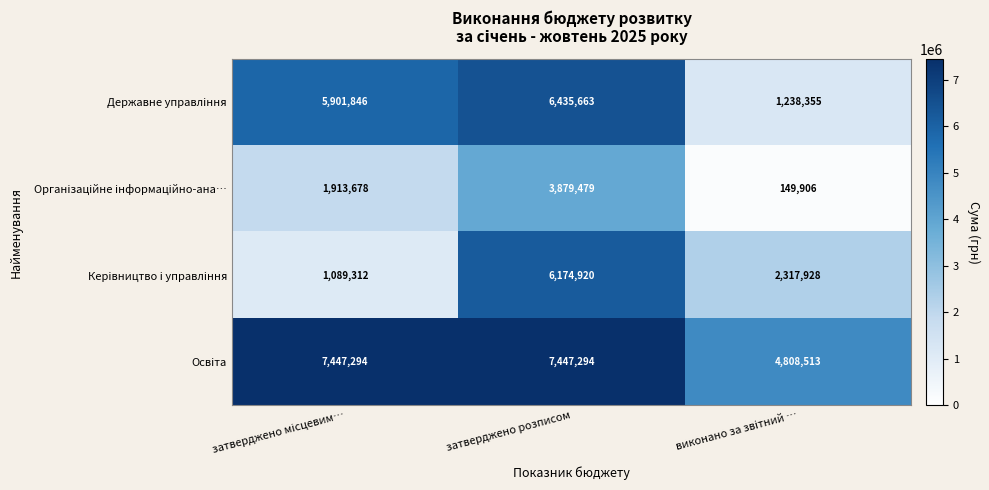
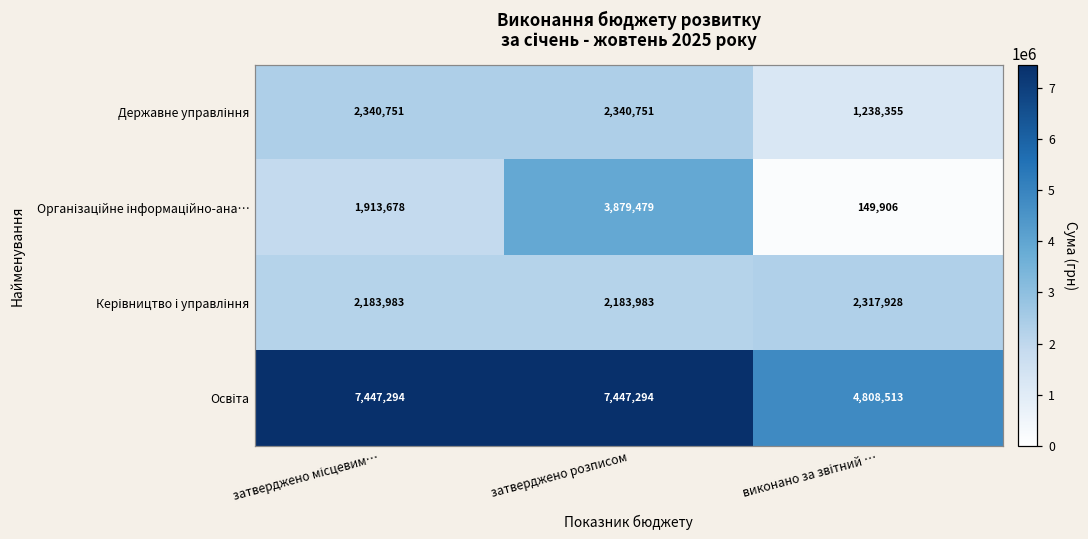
  {
    "Державне управління": {
-     "затверджено місцевим…": "5,901,846",
-     "затверджено розписом": "6,435,663",
+     "затверджено місцевим…": "2,340,751",
+     "затверджено розписом": "2,340,751",
      "виконано за звітний …": "1,238,355"
    },
    "Організаційне інформаційно-ана…": {
      "затверджено місцевим…": "1,913,678",
      "затверджено розписом": "3,879,479",
      "виконано за звітний …": "149,906"
    },
    "Керівництво і управління": {
-     "затверджено місцевим…": "1,089,312",
-     "затверджено розписом": "6,174,920",
+     "затверджено місцевим…": "2,183,983",
+     "затверджено розписом": "2,183,983",
      "виконано за звітний …": "2,317,928"
    },
    "Освіта": {
      "затверджено місцевим…": "7,447,294",
      "затверджено розписом": "7,447,294",
      "виконано за звітний …": "4,808,513"
    }
  }
